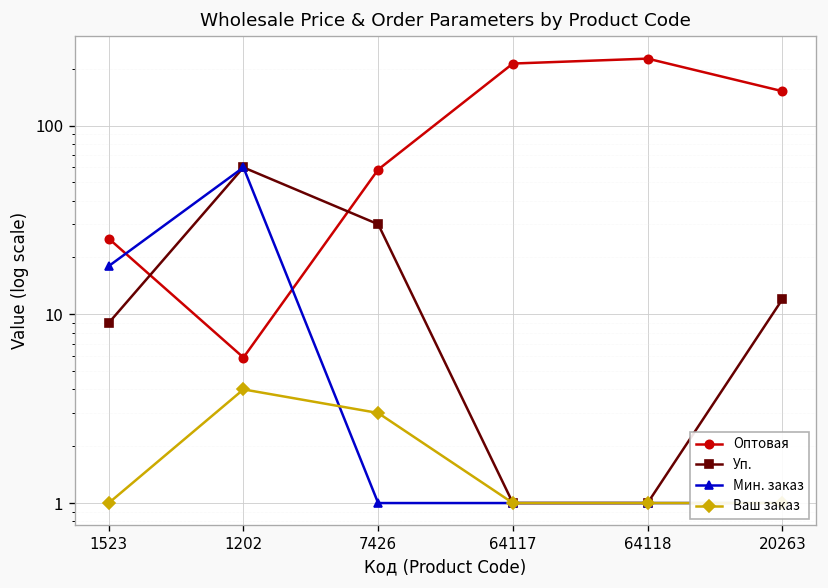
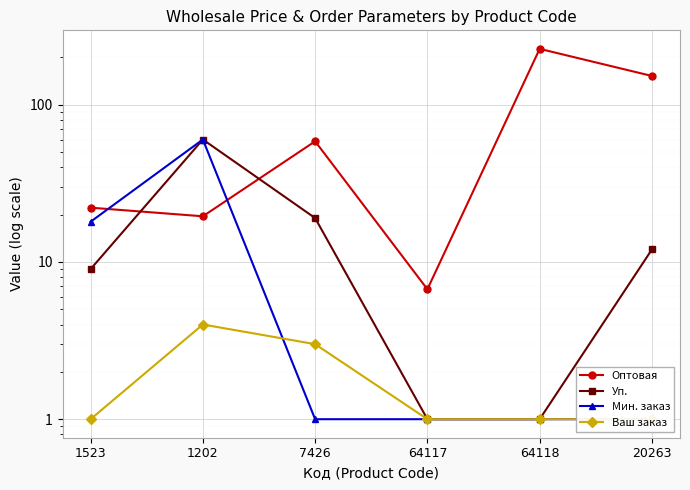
  {
    "Оптовая": {
-     "1523": 25,
-     "1202": 5.9,
+     "1523": 22,
+     "1202": 20,
      "7426": 58,
-     "64117": 210,
+     "64117": 6.7,
      "64118": 230,
      "20263": 150
    },
    "Уп.": {
      "1523": 9,
-     "7426": 30,
+     "7426": 19,
      "20263": 12
    },
    "Мин. заказ": {
      "1523": 18,
      "7426": 1.0
    },
    "Ваш заказ": {
      "1523": 1.0,
      "1202": 4.0,
      "7426": 3.0
    }
  }
